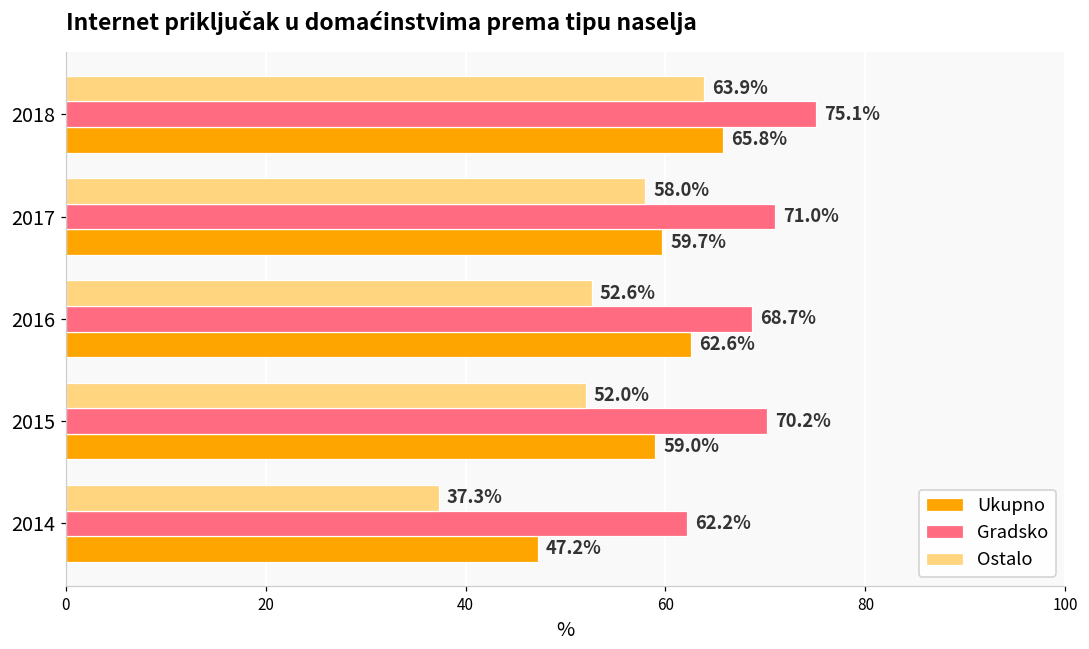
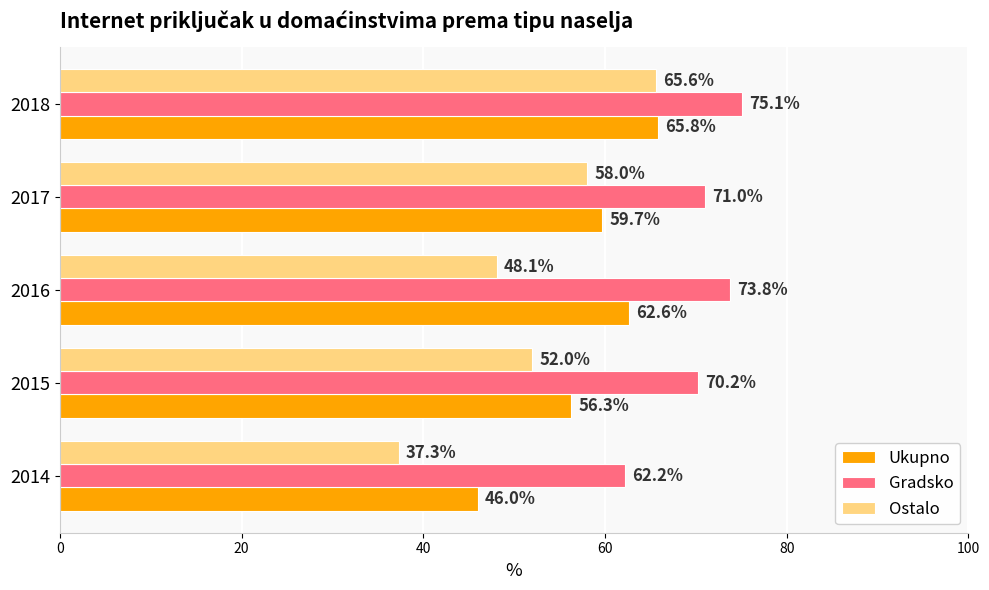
  {
    "Ukupno": {
      "2018": "65.8%",
      "2017": "59.7%",
      "2016": "62.6%",
-     "2015": "59.0%",
-     "2014": "47.2%"
+     "2015": "56.3%",
+     "2014": "46.0%"
    },
    "Gradsko": {
      "2018": "75.1%",
      "2017": "71.0%",
-     "2016": "68.7%",
+     "2016": "73.8%",
      "2015": "70.2%",
      "2014": "62.2%"
    },
    "Ostalo": {
-     "2018": "63.9%",
+     "2018": "65.6%",
      "2017": "58.0%",
-     "2016": "52.6%",
+     "2016": "48.1%",
      "2015": "52.0%",
      "2014": "37.3%"
    }
  }
